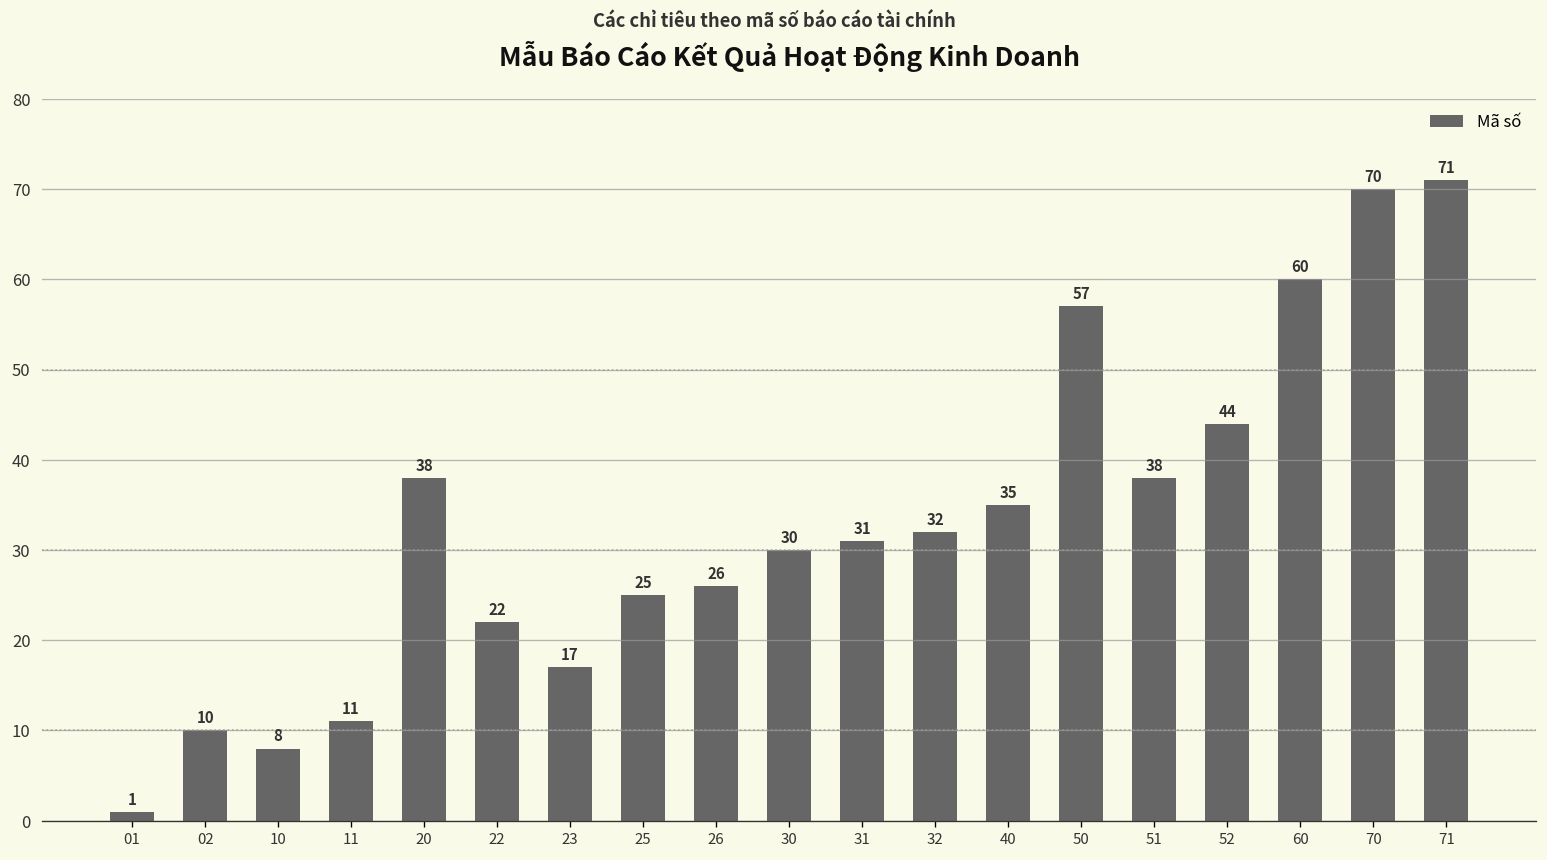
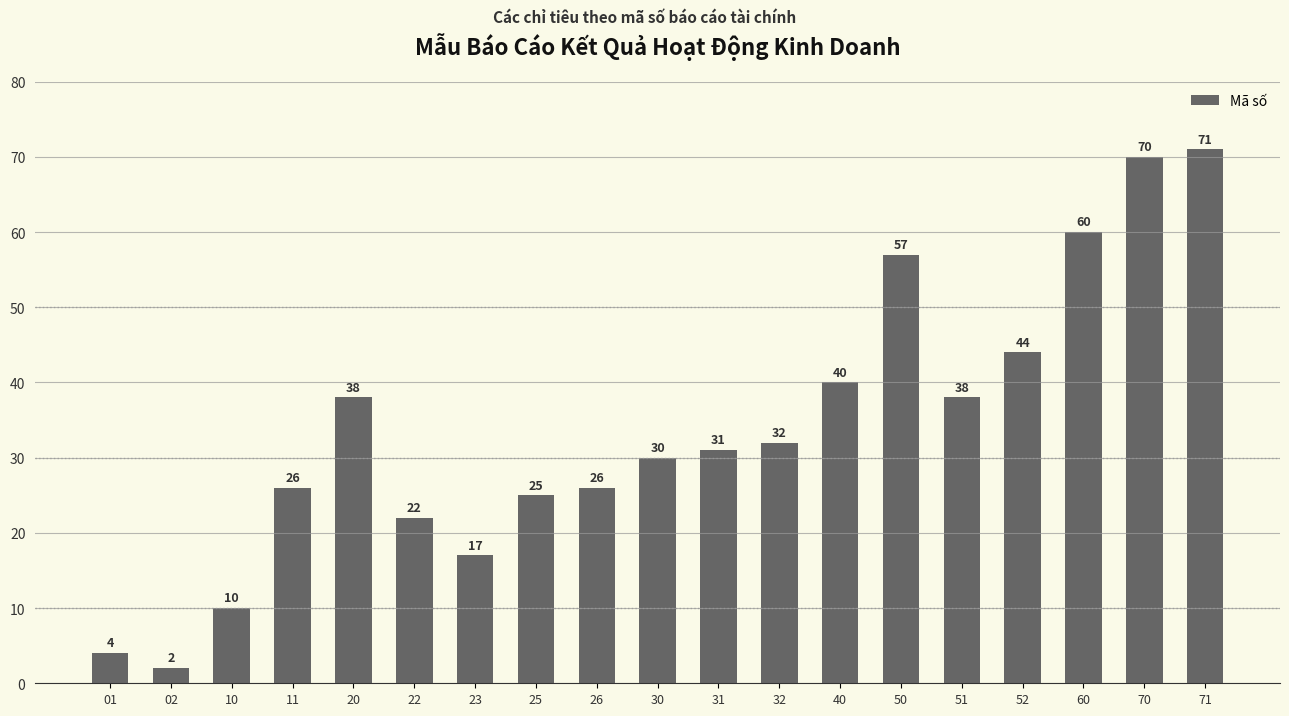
  {
-   "01": 1,
-   "02": 10,
-   "10": 8,
-   "11": 11,
+   "01": 4,
+   "02": 2,
+   "10": 10,
+   "11": 26,
    "20": 38,
    "22": 22,
    "23": 17,
    "25": 25,
    "26": 26,
    "30": 30,
    "31": 31,
    "32": 32,
-   "40": 35,
+   "40": 40,
    "50": 57,
    "51": 38,
    "52": 44,
    "60": 60,
    "70": 70,
    "71": 71
  }
